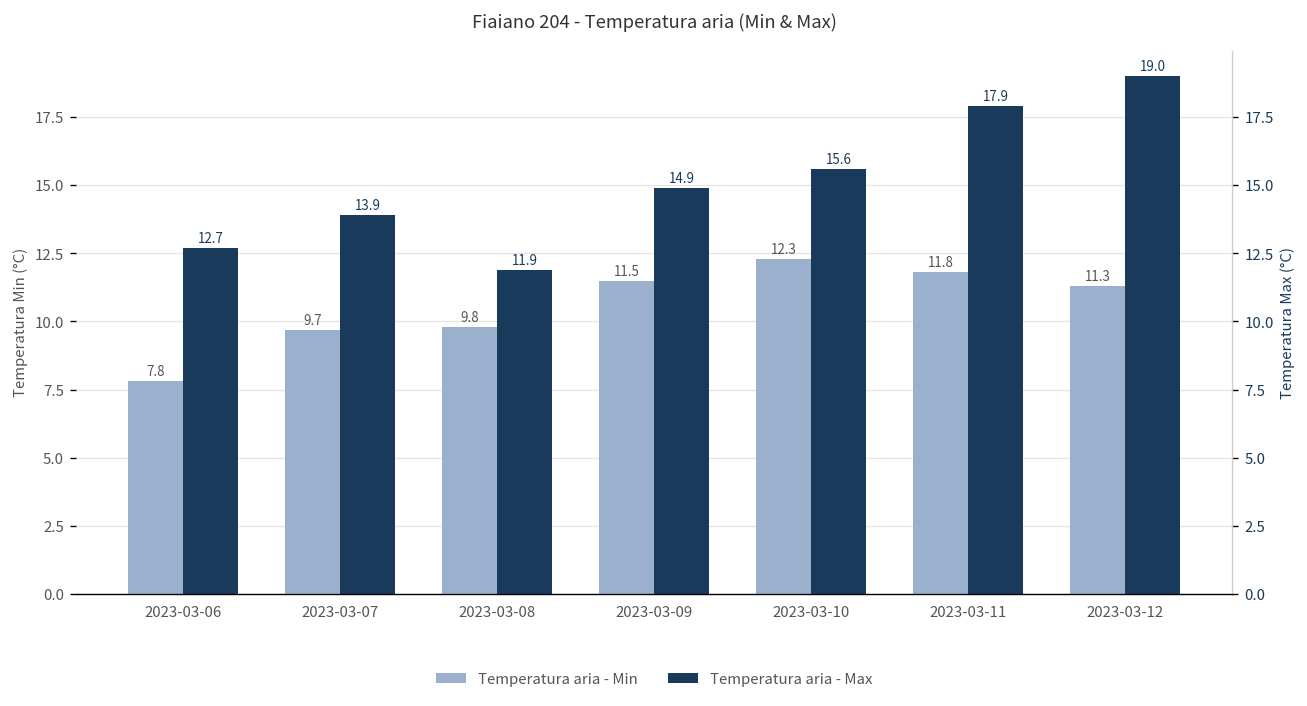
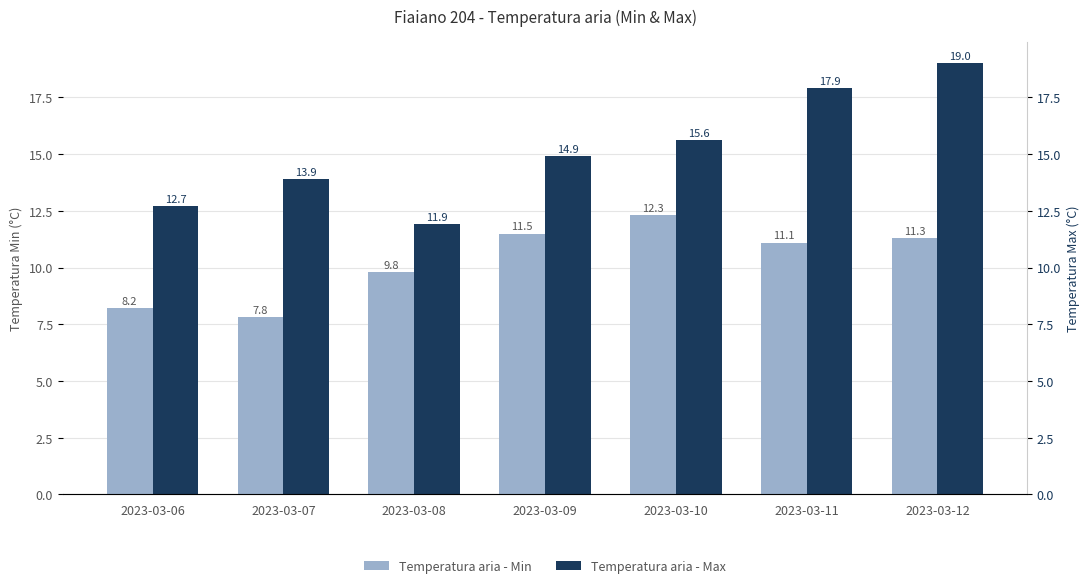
  {
    "Temperatura aria - Min": {
-     "2023-03-06": 7.8,
-     "2023-03-07": 9.7,
+     "2023-03-06": 8.2,
+     "2023-03-07": 7.8,
      "2023-03-08": 9.8,
      "2023-03-09": 11.5,
      "2023-03-10": 12.3,
-     "2023-03-11": 11.8,
+     "2023-03-11": 11.1,
      "2023-03-12": 11.3
    },
    "Temperatura aria - Max": {
      "2023-03-06": 12.7,
      "2023-03-07": 13.9,
      "2023-03-08": 11.9,
      "2023-03-09": 14.9,
      "2023-03-10": 15.6,
      "2023-03-11": 17.9,
      "2023-03-12": 19.0
    }
  }
